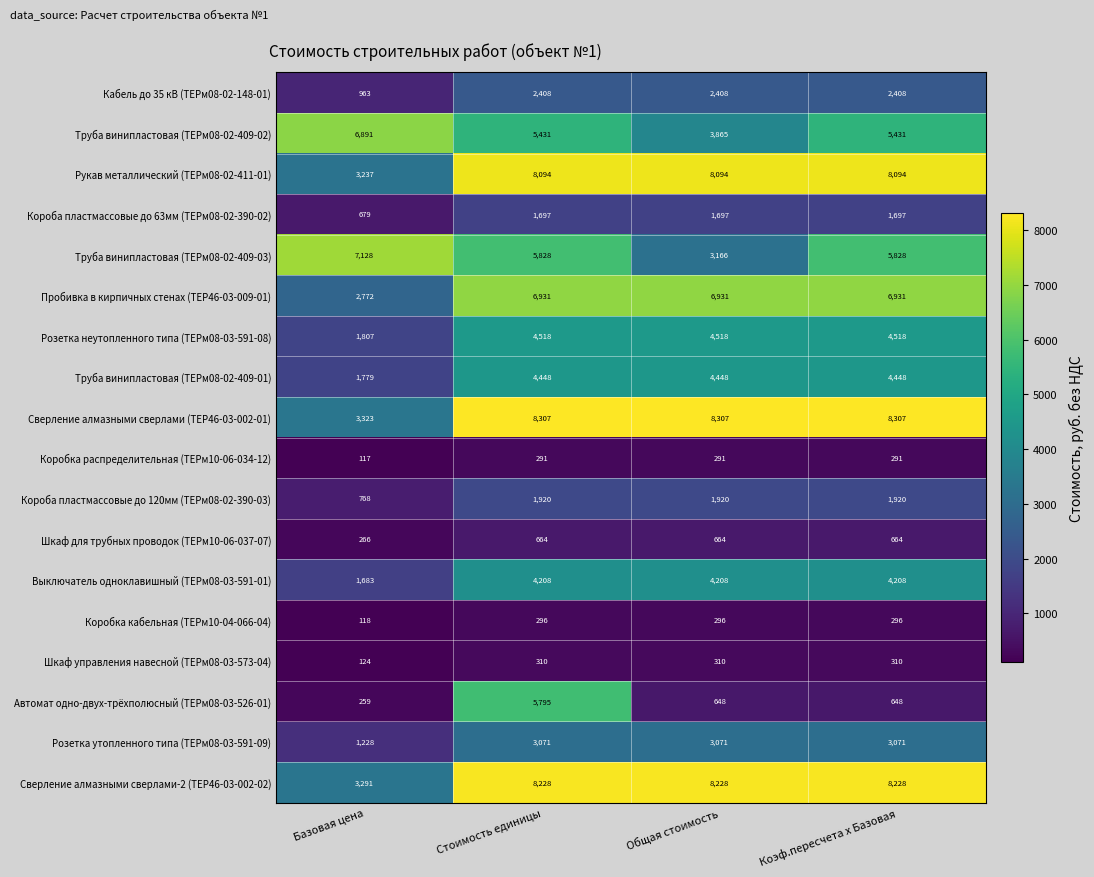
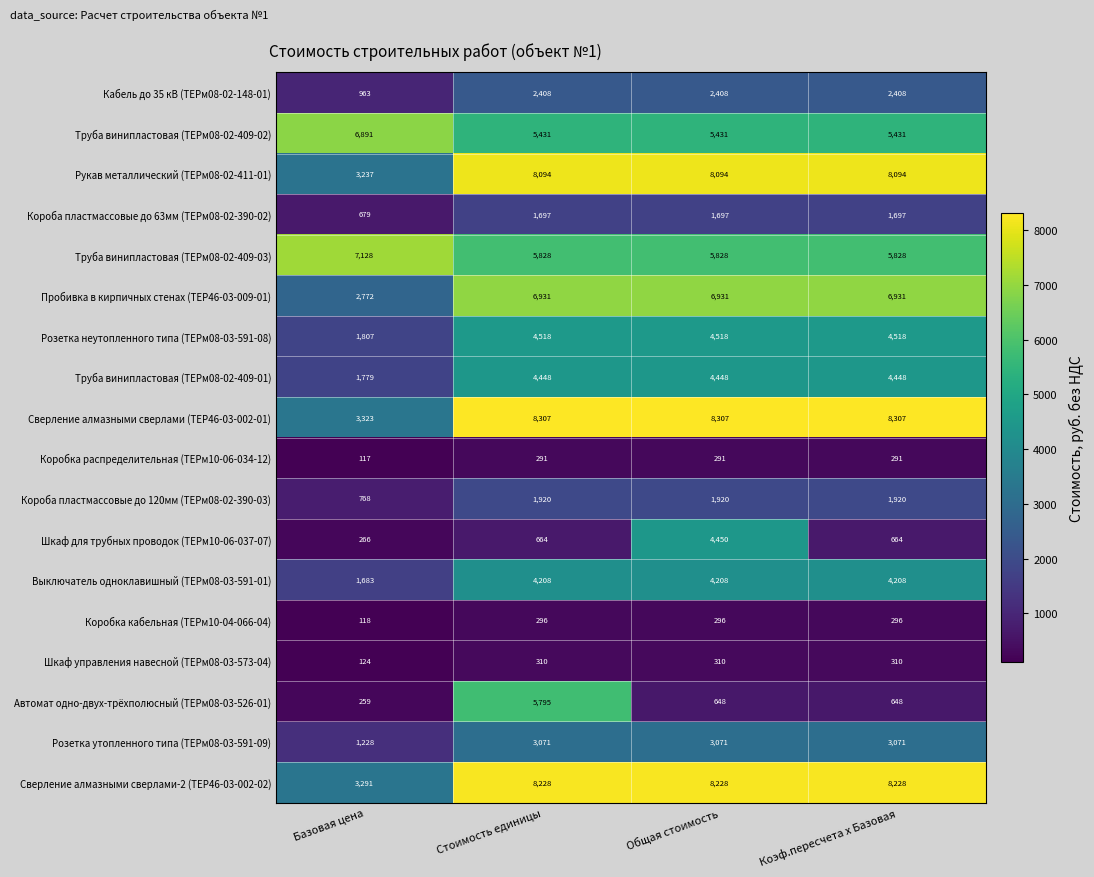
  {
    "Кабель до 35 кВ (ТЕРм08-02-148-01)": {
      "Базовая цена": "963",
      "Стоимость единицы": "2,408",
      "Общая стоимость": "2,408",
      "Коэф.пересчета x Базовая": "2,408"
    },
    "Труба винипластовая (ТЕРм08-02-409-02)": {
      "Базовая цена": "6,891",
      "Стоимость единицы": "5,431",
-     "Общая стоимость": "3,865",
+     "Общая стоимость": "5,431",
      "Коэф.пересчета x Базовая": "5,431"
    },
    "Рукав металлический (ТЕРм08-02-411-01)": {
      "Базовая цена": "3,237",
      "Стоимость единицы": "8,094",
      "Общая стоимость": "8,094",
      "Коэф.пересчета x Базовая": "8,094"
    },
    "Короба пластмассовые до 63мм (ТЕРм08-02-390-02)": {
      "Базовая цена": "679",
      "Стоимость единицы": "1,697",
      "Общая стоимость": "1,697",
      "Коэф.пересчета x Базовая": "1,697"
    },
    "Труба винипластовая (ТЕРм08-02-409-03)": {
      "Базовая цена": "7,128",
      "Стоимость единицы": "5,828",
-     "Общая стоимость": "3,166",
+     "Общая стоимость": "5,828",
      "Коэф.пересчета x Базовая": "5,828"
    },
    "Пробивка в кирпичных стенах (ТЕР46-03-009-01)": {
      "Базовая цена": "2,772",
      "Стоимость единицы": "6,931",
      "Общая стоимость": "6,931",
      "Коэф.пересчета x Базовая": "6,931"
    },
    "Розетка неутопленного типа (ТЕРм08-03-591-08)": {
      "Базовая цена": "1,807",
      "Стоимость единицы": "4,518",
      "Общая стоимость": "4,518",
      "Коэф.пересчета x Базовая": "4,518"
    },
    "Труба винипластовая (ТЕРм08-02-409-01)": {
      "Базовая цена": "1,779",
      "Стоимость единицы": "4,448",
      "Общая стоимость": "4,448",
      "Коэф.пересчета x Базовая": "4,448"
    },
    "Сверление алмазными сверлами (ТЕР46-03-002-01)": {
      "Базовая цена": "3,323",
      "Стоимость единицы": "8,307",
      "Общая стоимость": "8,307",
      "Коэф.пересчета x Базовая": "8,307"
    },
    "Коробка распределительная (ТЕРм10-06-034-12)": {
      "Базовая цена": "117",
      "Стоимость единицы": "291",
      "Общая стоимость": "291",
      "Коэф.пересчета x Базовая": "291"
    },
    "Короба пластмассовые до 120мм (ТЕРм08-02-390-03)": {
      "Базовая цена": "768",
      "Стоимость единицы": "1,920",
      "Общая стоимость": "1,920",
      "Коэф.пересчета x Базовая": "1,920"
    },
    "Шкаф для трубных проводок (ТЕРм10-06-037-07)": {
      "Базовая цена": "266",
      "Стоимость единицы": "664",
-     "Общая стоимость": "664",
+     "Общая стоимость": "4,450",
      "Коэф.пересчета x Базовая": "664"
    },
    "Выключатель одноклавишный (ТЕРм08-03-591-01)": {
      "Базовая цена": "1,683",
      "Стоимость единицы": "4,208",
      "Общая стоимость": "4,208",
      "Коэф.пересчета x Базовая": "4,208"
    },
    "Коробка кабельная (ТЕРм10-04-066-04)": {
      "Базовая цена": "118",
      "Стоимость единицы": "296",
      "Общая стоимость": "296",
      "Коэф.пересчета x Базовая": "296"
    },
    "Шкаф управления навесной (ТЕРм08-03-573-04)": {
      "Базовая цена": "124",
      "Стоимость единицы": "310",
      "Общая стоимость": "310",
      "Коэф.пересчета x Базовая": "310"
    },
    "Автомат одно-двух-трёхполюсный (ТЕРм08-03-526-01)": {
      "Базовая цена": "259",
      "Стоимость единицы": "5,795",
      "Общая стоимость": "648",
      "Коэф.пересчета x Базовая": "648"
    },
    "Розетка утопленного типа (ТЕРм08-03-591-09)": {
      "Базовая цена": "1,228",
      "Стоимость единицы": "3,071",
      "Общая стоимость": "3,071",
      "Коэф.пересчета x Базовая": "3,071"
    },
    "Сверление алмазными сверлами-2 (ТЕР46-03-002-02)": {
      "Базовая цена": "3,291",
      "Стоимость единицы": "8,228",
      "Общая стоимость": "8,228",
      "Коэф.пересчета x Базовая": "8,228"
    }
  }
